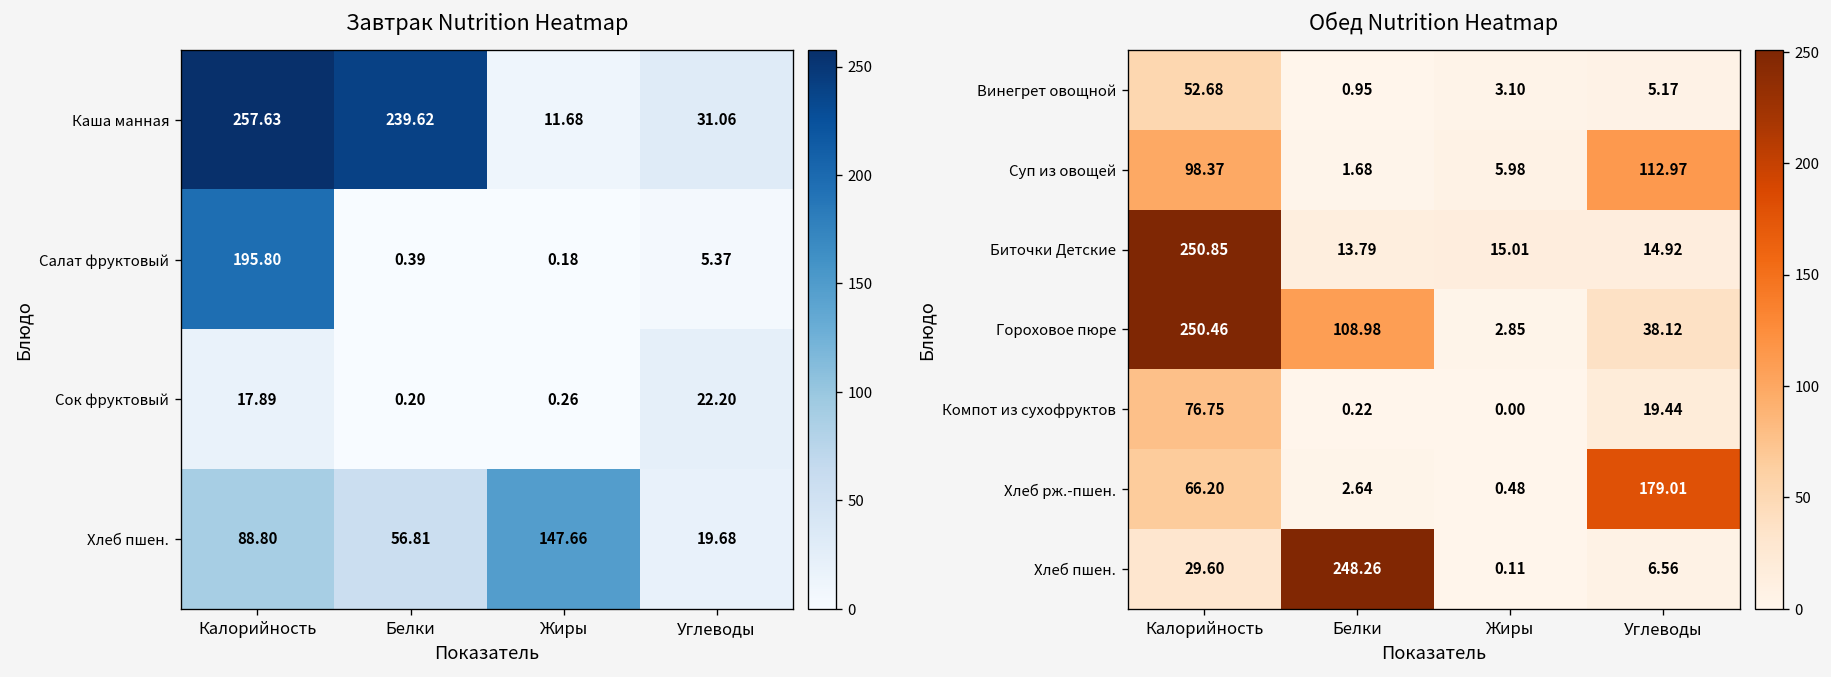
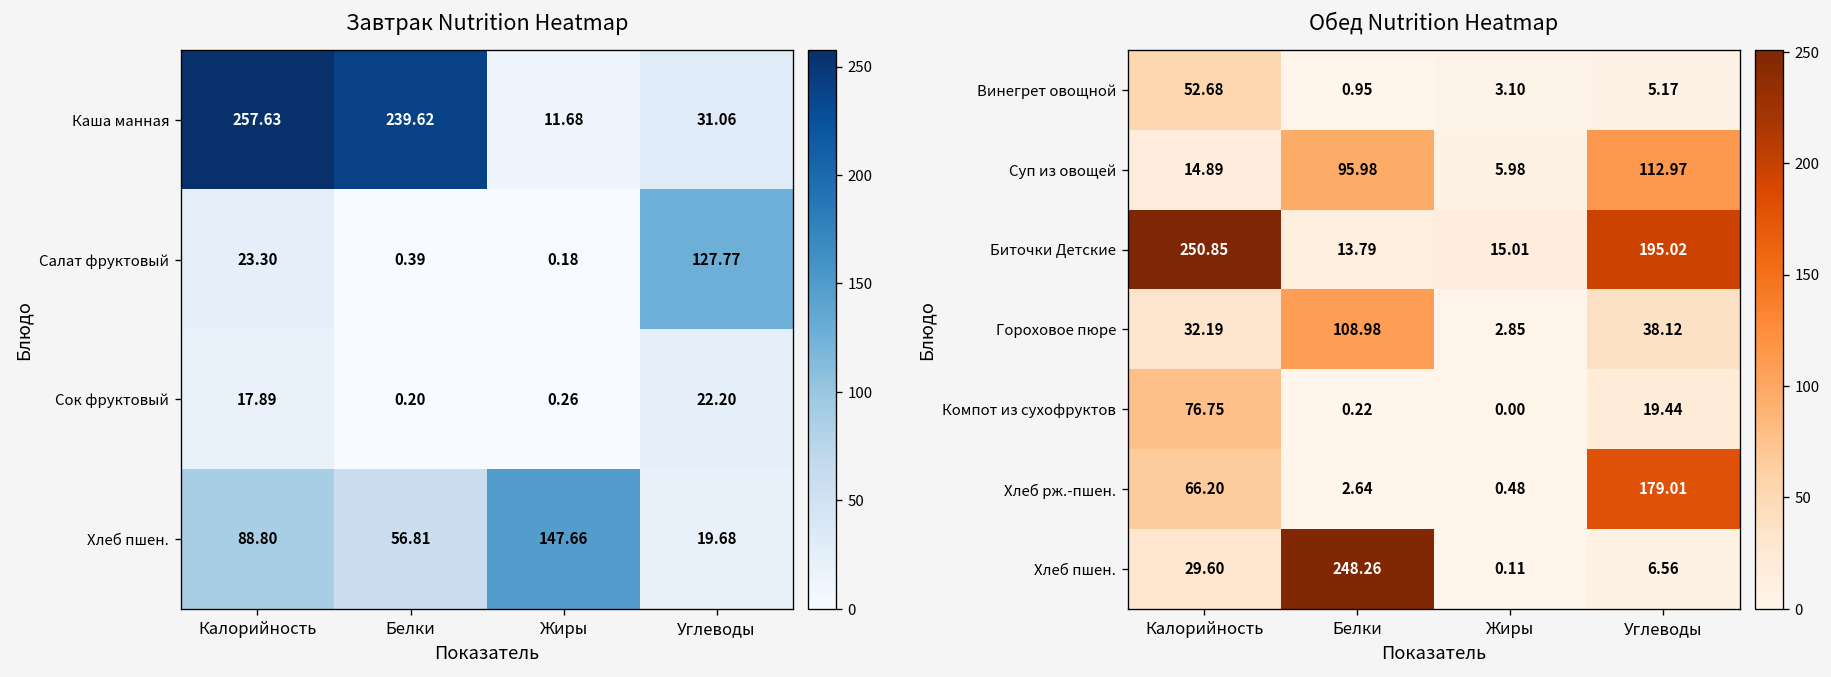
  {
    "Завтрак Nutrition Heatmap": {
      "Каша манная": {
        "Калорийность": 257.63,
        "Белки": 239.62,
        "Жиры": 11.68,
        "Углеводы": 31.06
      },
      "Салат фруктовый": {
-       "Калорийность": 195.80,
+       "Калорийность": 23.30,
        "Белки": 0.39,
        "Жиры": 0.18,
-       "Углеводы": 5.37
+       "Углеводы": 127.77
      },
      "Сок фруктовый": {
        "Калорийность": 17.89,
        "Белки": 0.20,
        "Жиры": 0.26,
        "Углеводы": 22.20
      },
      "Хлеб пшен.": {
        "Калорийность": 88.80,
        "Белки": 56.81,
        "Жиры": 147.66,
        "Углеводы": 19.68
      }
    },
    "Обед Nutrition Heatmap": {
      "Винегрет овощной": {
        "Калорийность": 52.68,
        "Белки": 0.95,
        "Жиры": 3.10,
        "Углеводы": 5.17
      },
      "Суп из овощей": {
-       "Калорийность": 98.37,
-       "Белки": 1.68,
+       "Калорийность": 14.89,
+       "Белки": 95.98,
        "Жиры": 5.98,
        "Углеводы": 112.97
      },
      "Биточки Детские": {
        "Калорийность": 250.85,
        "Белки": 13.79,
        "Жиры": 15.01,
-       "Углеводы": 14.92
+       "Углеводы": 195.02
      },
      "Гороховое пюре": {
-       "Калорийность": 250.46,
+       "Калорийность": 32.19,
        "Белки": 108.98,
        "Жиры": 2.85,
        "Углеводы": 38.12
      },
      "Компот из сухофруктов": {
        "Калорийность": 76.75,
        "Белки": 0.22,
        "Жиры": 0.00,
        "Углеводы": 19.44
      },
      "Хлеб рж.-пшен.": {
        "Калорийность": 66.20,
        "Белки": 2.64,
        "Жиры": 0.48,
        "Углеводы": 179.01
      },
      "Хлеб пшен.": {
        "Калорийность": 29.60,
        "Белки": 248.26,
        "Жиры": 0.11,
        "Углеводы": 6.56
      }
    }
  }
